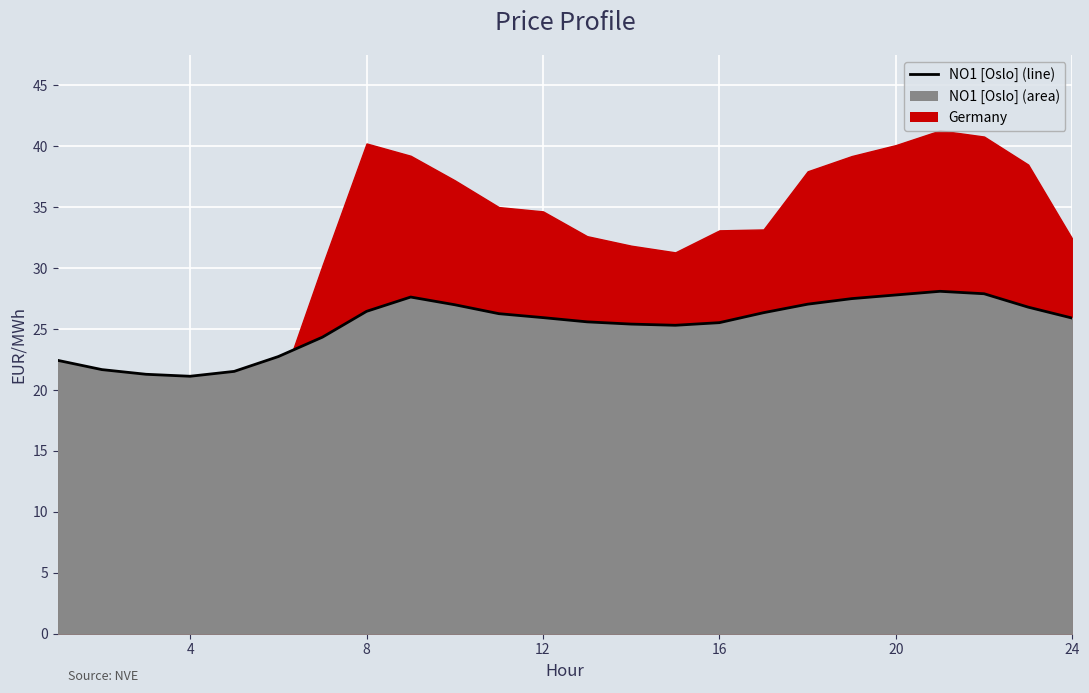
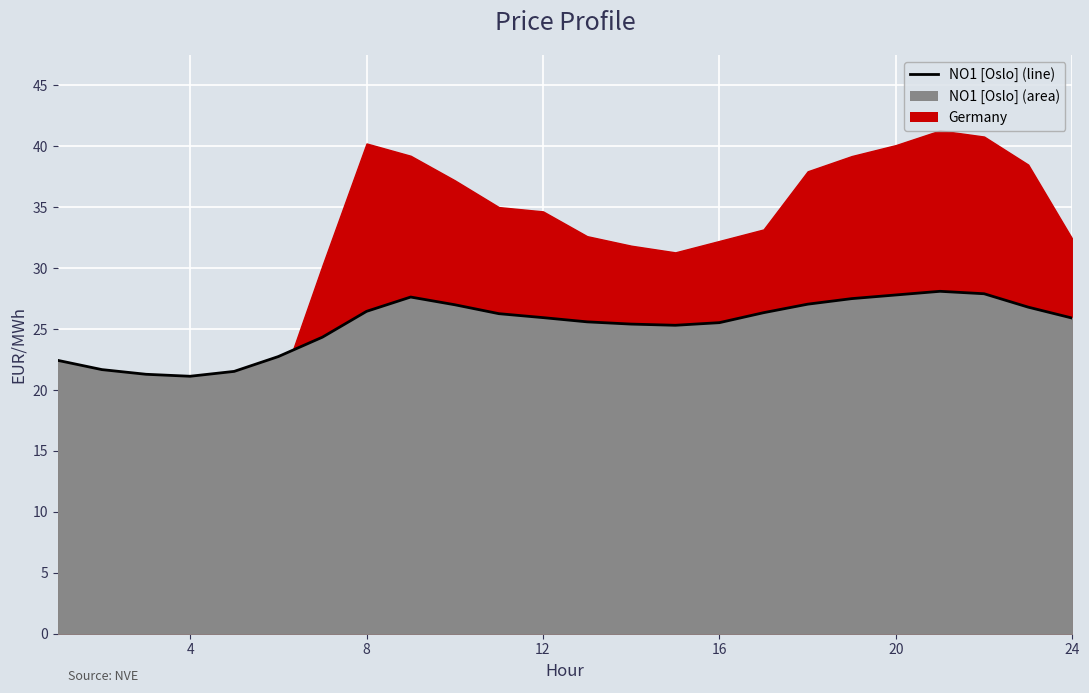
  {
    "Germany": {
      "8": 40.2,
      "12": 34.7,
-     "16": 33.1,
+     "16": 32.2,
      "20": 40.1,
      "24": 32.4
    }
  }
